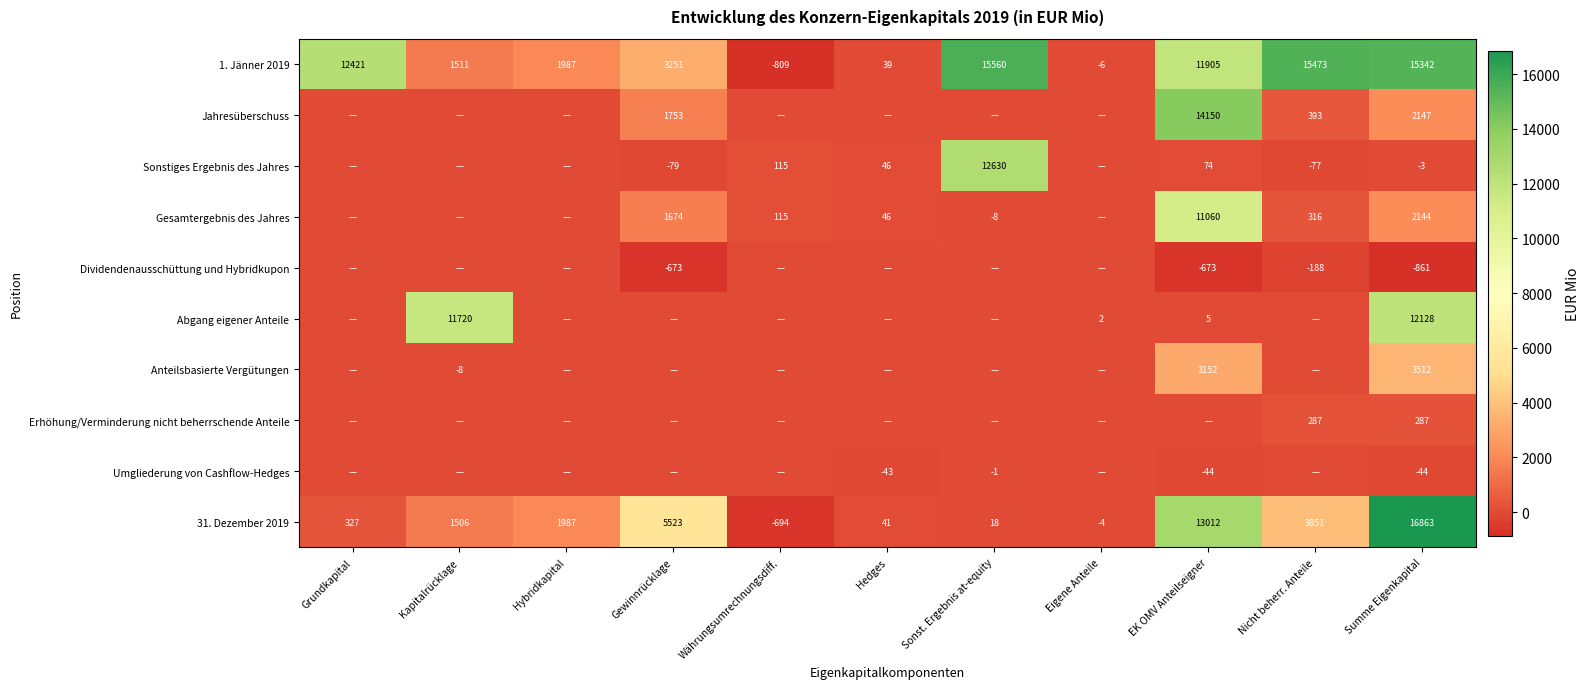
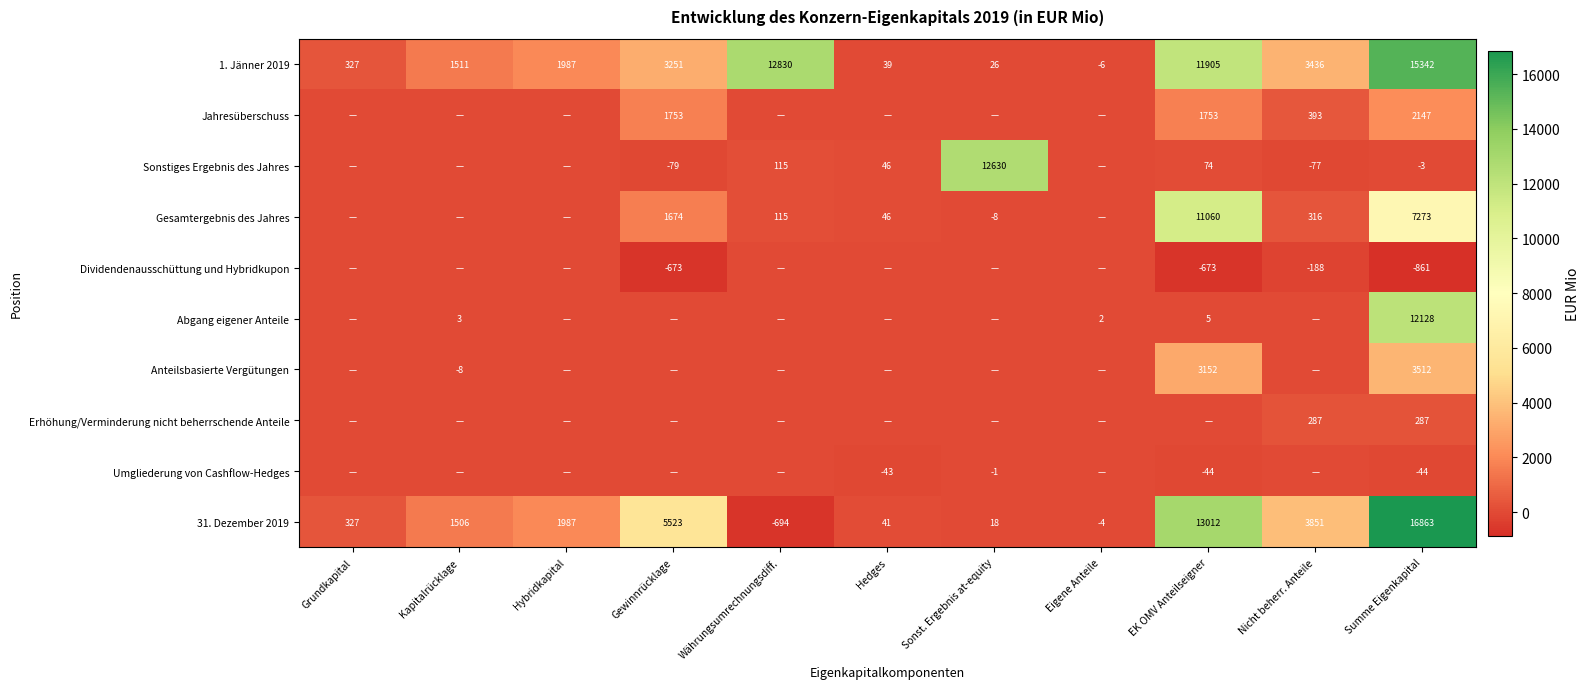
  {
    "1. Jänner 2019": {
-     "Grundkapital": 12421,
+     "Grundkapital": 327,
      "Kapitalrücklage": 1511,
      "Hybridkapital": 1987,
      "Gewinnrücklage": 3251,
-     "Währungsumrechnungsdiff.": -809,
+     "Währungsumrechnungsdiff.": 12830,
      "Hedges": 39,
-     "Sonst. Ergebnis at-equity": 15560,
+     "Sonst. Ergebnis at-equity": 26,
      "Eigene Anteile": -6,
      "EK OMV Anteilseigner": 11905,
-     "Nicht beherr. Anteile": 15473,
+     "Nicht beherr. Anteile": 3436,
      "Summe Eigenkapital": 15342
    },
    "Jahresüberschuss": {
      "Gewinnrücklage": 1753,
-     "EK OMV Anteilseigner": 14150,
+     "EK OMV Anteilseigner": 1753,
      "Nicht beherr. Anteile": 393,
      "Summe Eigenkapital": 2147
    },
    "Sonstiges Ergebnis des Jahres": {
      "Gewinnrücklage": -79,
      "Währungsumrechnungsdiff.": 115,
      "Hedges": 46,
      "Sonst. Ergebnis at-equity": 12630,
      "EK OMV Anteilseigner": 74,
      "Nicht beherr. Anteile": -77,
      "Summe Eigenkapital": -3
    },
    "Gesamtergebnis des Jahres": {
      "Gewinnrücklage": 1674,
      "Währungsumrechnungsdiff.": 115,
      "Hedges": 46,
      "Sonst. Ergebnis at-equity": -8,
      "EK OMV Anteilseigner": 11060,
      "Nicht beherr. Anteile": 316,
-     "Summe Eigenkapital": 2144
+     "Summe Eigenkapital": 7273
    },
    "Dividendenausschüttung und Hybridkupon": {
      "Gewinnrücklage": -673,
      "EK OMV Anteilseigner": -673,
      "Nicht beherr. Anteile": -188,
      "Summe Eigenkapital": -861
    },
    "Abgang eigener Anteile": {
-     "Kapitalrücklage": 11720,
+     "Kapitalrücklage": 3,
      "Eigene Anteile": 2,
      "EK OMV Anteilseigner": 5,
      "Summe Eigenkapital": 12128
    },
    "Anteilsbasierte Vergütungen": {
      "Kapitalrücklage": -8,
      "EK OMV Anteilseigner": 3152,
      "Summe Eigenkapital": 3512
    },
    "Erhöhung/Verminderung nicht beherrschende Anteile": {
      "Nicht beherr. Anteile": 287,
      "Summe Eigenkapital": 287
    },
    "Umgliederung von Cashflow-Hedges": {
      "Hedges": -43,
      "Sonst. Ergebnis at-equity": -1,
      "EK OMV Anteilseigner": -44,
      "Summe Eigenkapital": -44
    },
    "31. Dezember 2019": {
      "Grundkapital": 327,
      "Kapitalrücklage": 1506,
      "Hybridkapital": 1987,
      "Gewinnrücklage": 5523,
      "Währungsumrechnungsdiff.": -694,
      "Hedges": 41,
      "Sonst. Ergebnis at-equity": 18,
      "Eigene Anteile": -4,
      "EK OMV Anteilseigner": 13012,
      "Nicht beherr. Anteile": 3851,
      "Summe Eigenkapital": 16863
    }
  }
